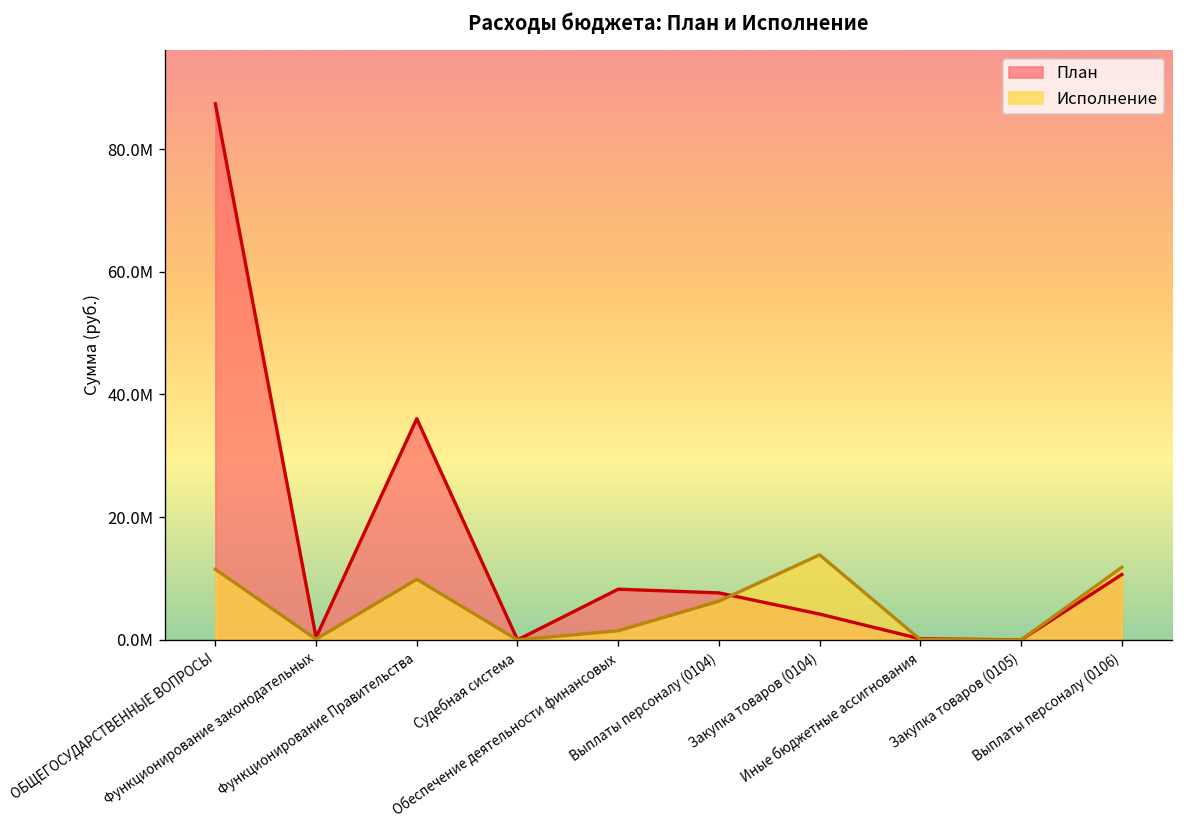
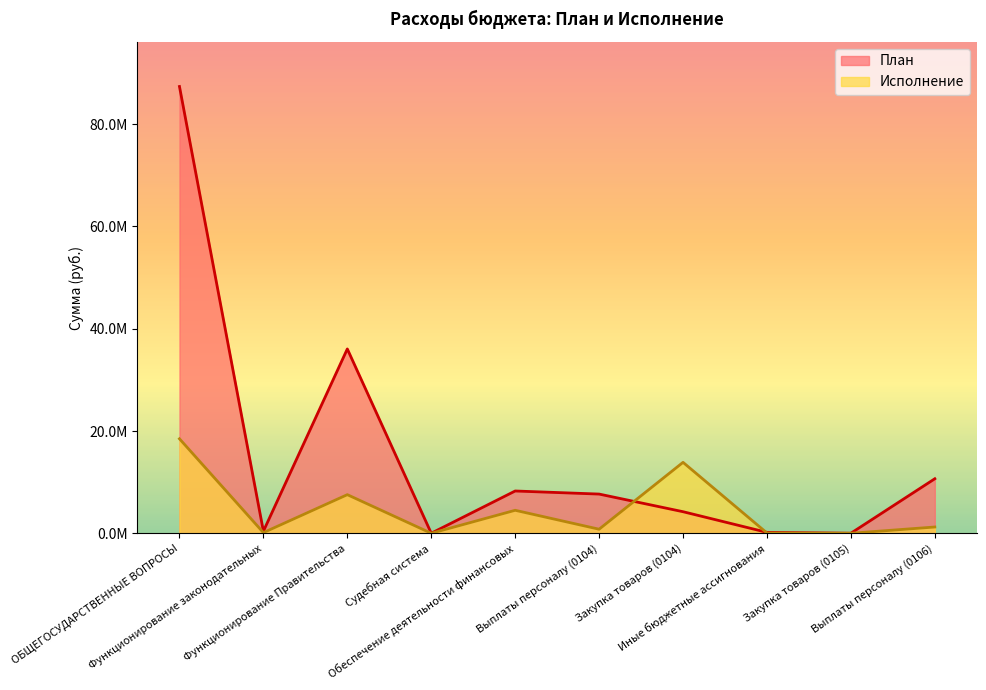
  {
    "План": {
      "ОБЩЕГОСУДАРСТВЕННЫЕ ВОПРОСЫ": 87000000,
      "Функционирование Правительства": 36000000,
      "Обеспечение деятельности финансовых": 8000000,
      "Выплаты персоналу (0104)": 8000000,
      "Закупка товаров (0104)": 4000000,
      "Выплаты персоналу (0106)": 11000000
    },
    "Исполнение": {
-     "ОБЩЕГОСУДАРСТВЕННЫЕ ВОПРОСЫ": 12000000,
-     "Функционирование Правительства": 10000000,
-     "Обеспечение деятельности финансовых": 1000000,
-     "Выплаты персоналу (0104)": 6000000,
+     "ОБЩЕГОСУДАРСТВЕННЫЕ ВОПРОСЫ": 18000000,
+     "Функционирование Правительства": 8000000,
+     "Обеспечение деятельности финансовых": 4000000,
+     "Выплаты персоналу (0104)": 1000000,
      "Закупка товаров (0104)": 14000000,
-     "Выплаты персоналу (0106)": 12000000
+     "Выплаты персоналу (0106)": 1000000
    }
  }
